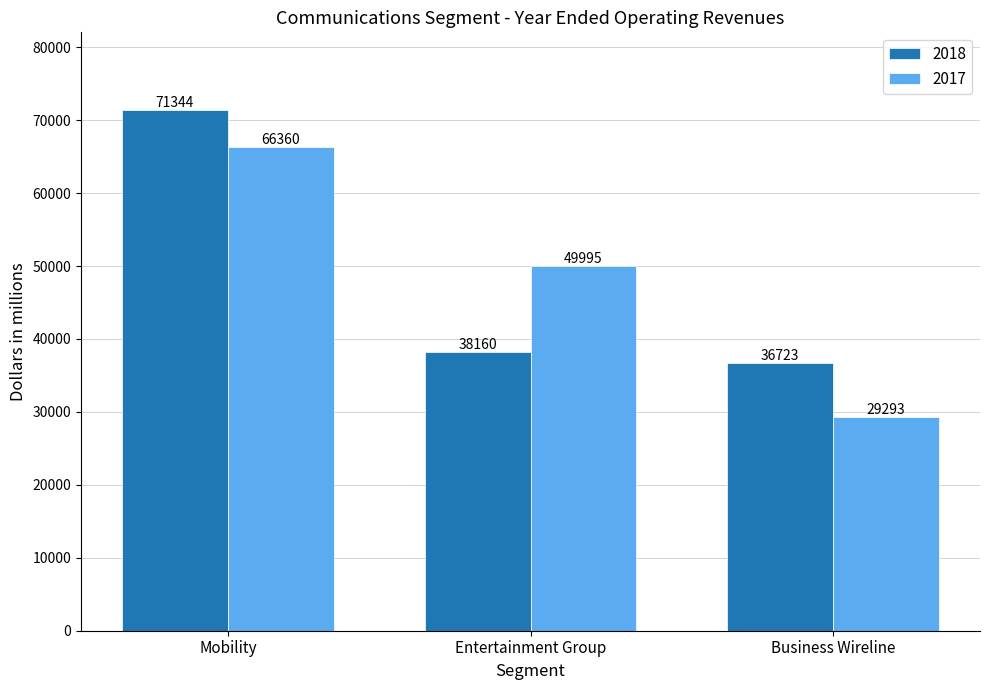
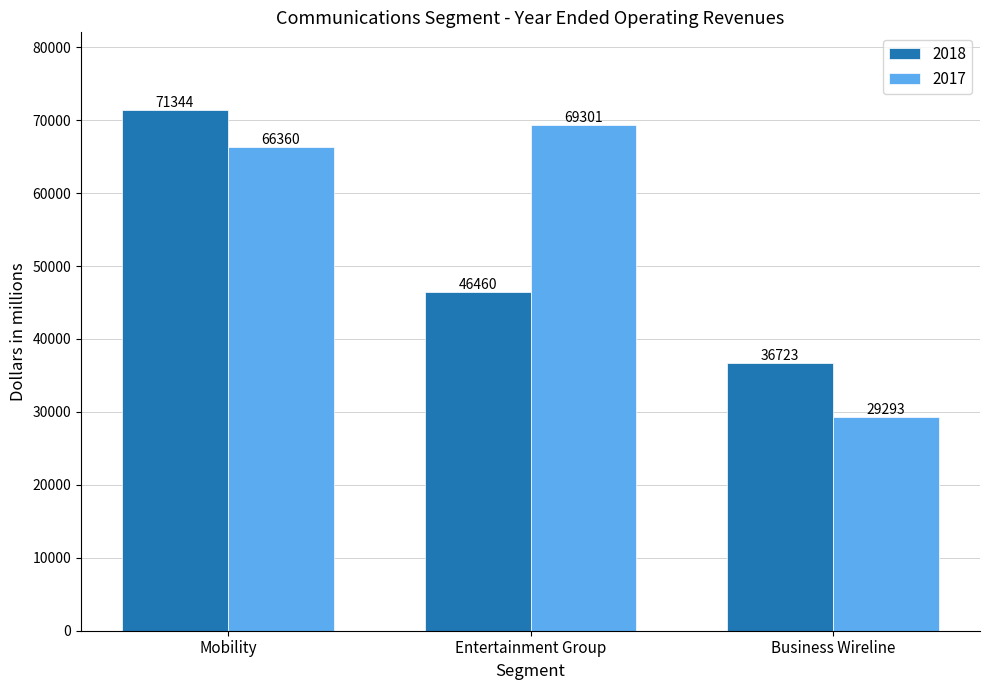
  {
    "2018": {
      "Mobility": 71344,
-     "Entertainment Group": 38160,
+     "Entertainment Group": 46460,
      "Business Wireline": 36723
    },
    "2017": {
      "Mobility": 66360,
-     "Entertainment Group": 49995,
+     "Entertainment Group": 69301,
      "Business Wireline": 29293
    }
  }
